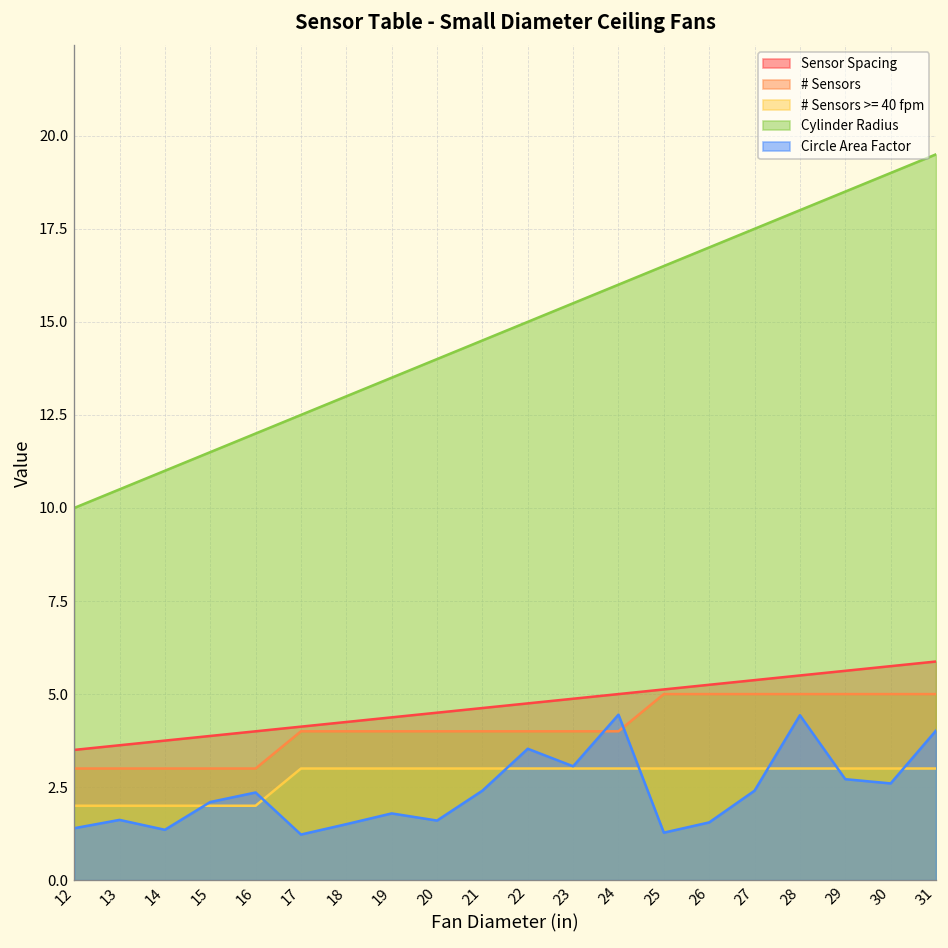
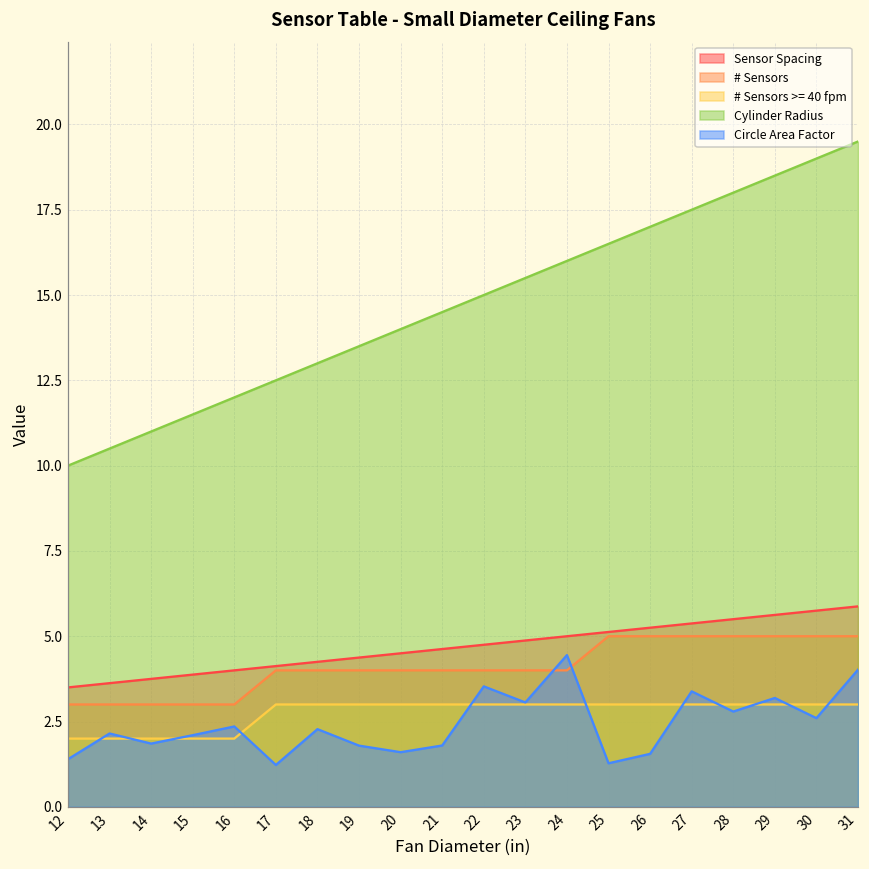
  {
    "Cylinder Radius": {
      "12": 10.0,
      "13": 10.5,
      "14": 11.0,
      "15": 11.5,
      "16": 12.0,
      "17": 12.5,
      "18": 13.0,
      "19": 13.5,
      "20": 14.0,
      "21": 14.5,
      "22": 15.0,
      "23": 15.5,
      "24": 16.0,
      "25": 16.5,
      "26": 17.0,
      "27": 17.5,
      "28": 18.0,
      "29": 18.5,
      "30": 19.0,
      "31": 19.5
    },
    "Circle Area Factor": {
      "12": 1.4,
-     "13": 1.6,
-     "14": 1.4,
+     "13": 2.2,
+     "14": 1.9,
      "15": 2.1,
      "16": 2.4,
      "17": 1.2,
-     "18": 1.5,
+     "18": 2.3,
      "19": 1.8,
      "20": 1.6,
-     "21": 2.4,
+     "21": 1.8,
      "22": 3.5,
      "24": 4.4,
      "25": 1.3,
      "26": 1.6,
-     "27": 2.4,
-     "28": 4.4,
-     "29": 2.7,
+     "27": 3.4,
+     "28": 2.8,
+     "29": 3.2,
      "30": 2.6,
      "31": 4.0
    }
  }
